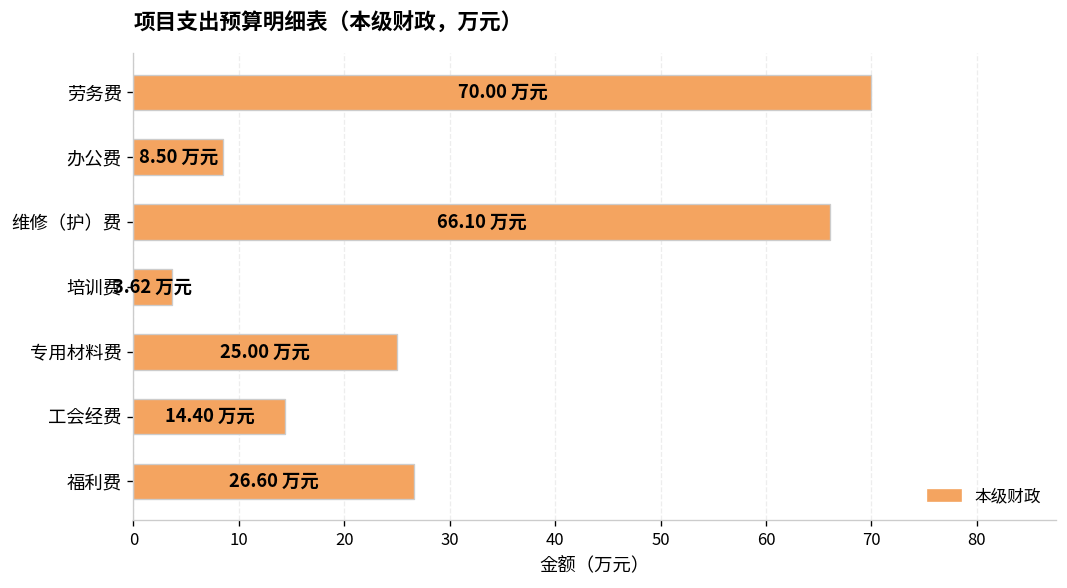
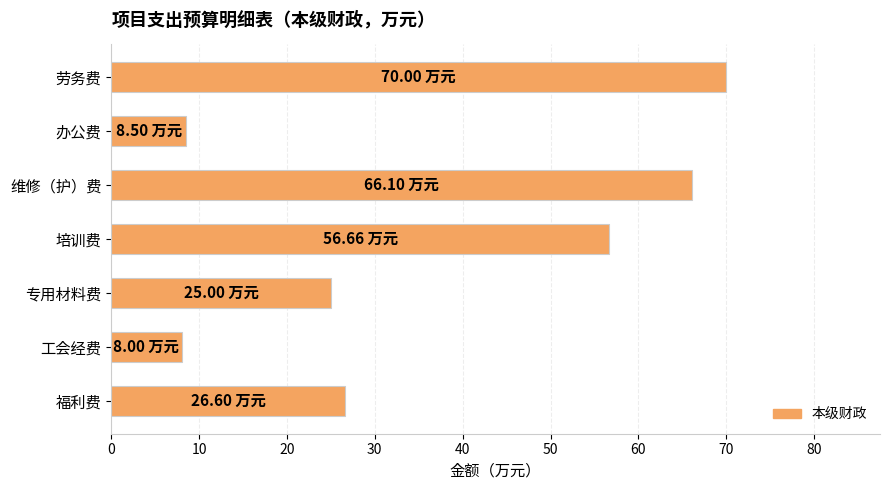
  {
    "劳务费": 70.00,
    "办公费": 8.50,
    "维修（护）费": 66.10,
-   "培训费": 3.62,
+   "培训费": 56.66,
    "专用材料费": 25.00,
-   "工会经费": 14.40,
+   "工会经费": 8.00,
    "福利费": 26.60
  }
